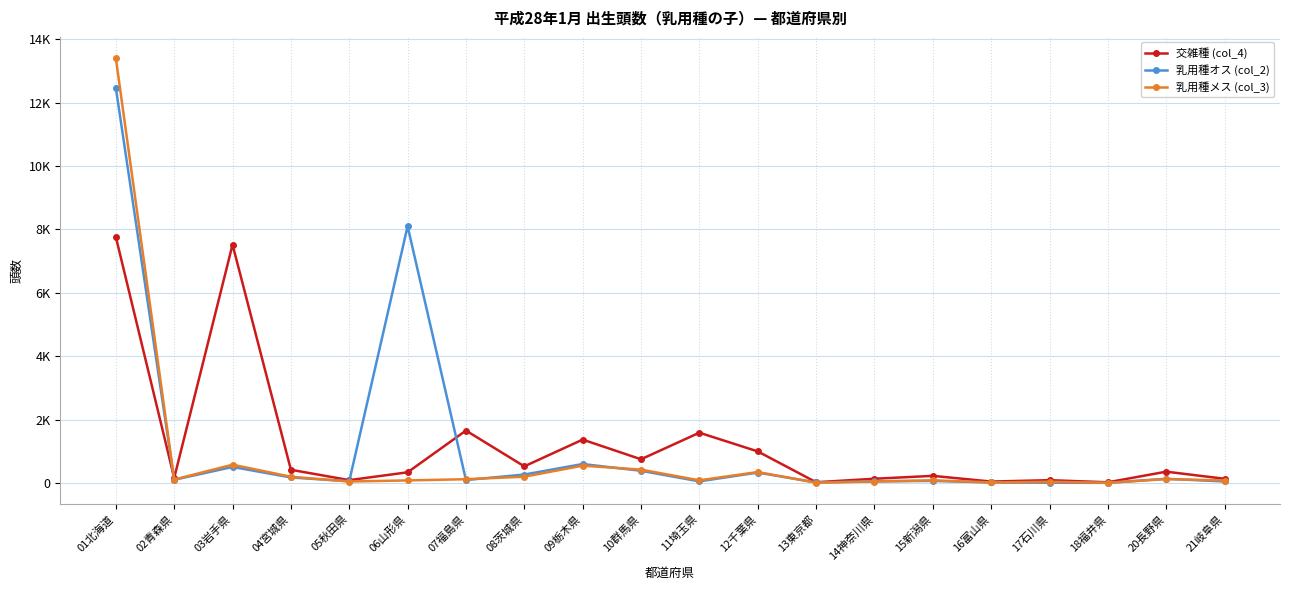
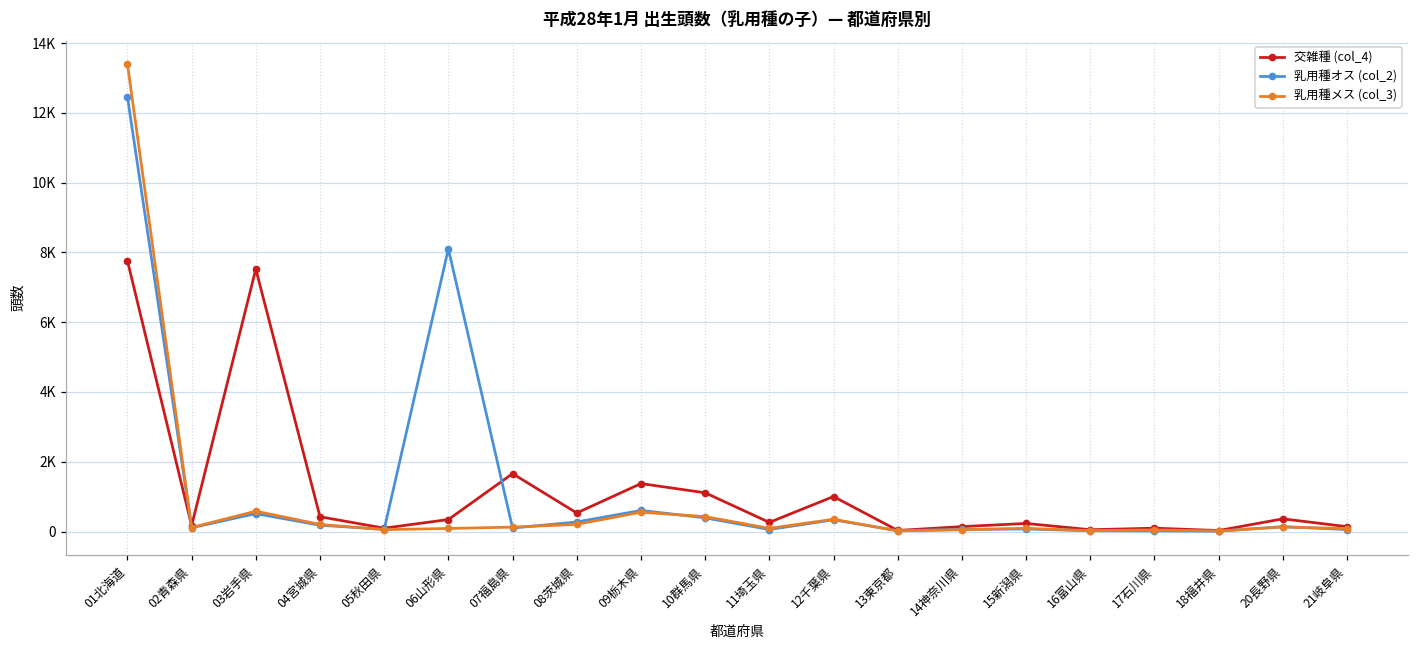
  {
    "交雑種 (col_4)": {
      "01北海道": 7800,
      "03岩手県": 7500,
      "04宮城県": 400,
      "06山形県": 300,
      "07福島県": 1700,
      "08茨城県": 500,
      "09栃木県": 1400,
-     "10群馬県": 800,
-     "11埼玉県": 1600,
+     "10群馬県": 1100,
+     "11埼玉県": 300,
      "12千葉県": 1000,
      "14神奈川県": 100,
      "15新潟県": 200,
      "20長野県": 400
    },
    "乳用種オス (col_2)": {
      "01北海道": 12500,
      "06山形県": 8100
    },
    "乳用種メス (col_3)": {
      "01北海道": 13400,
      "06山形県": 100
    }
  }
